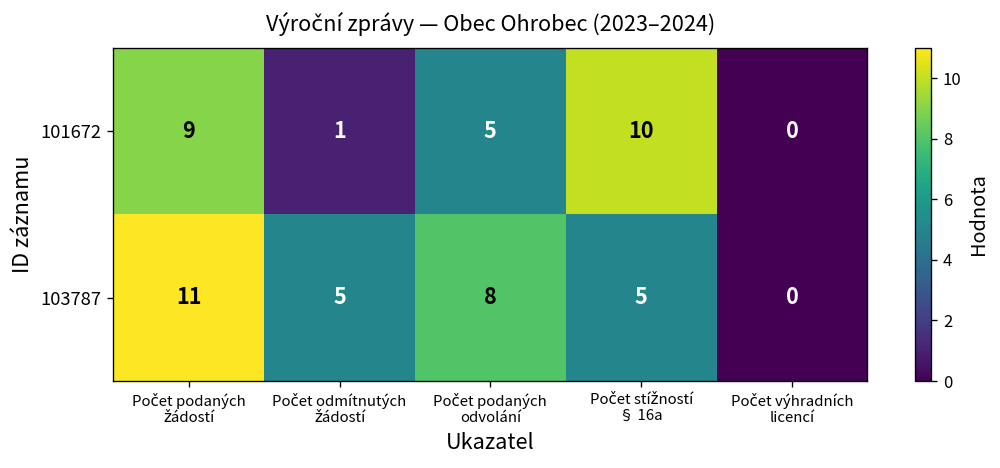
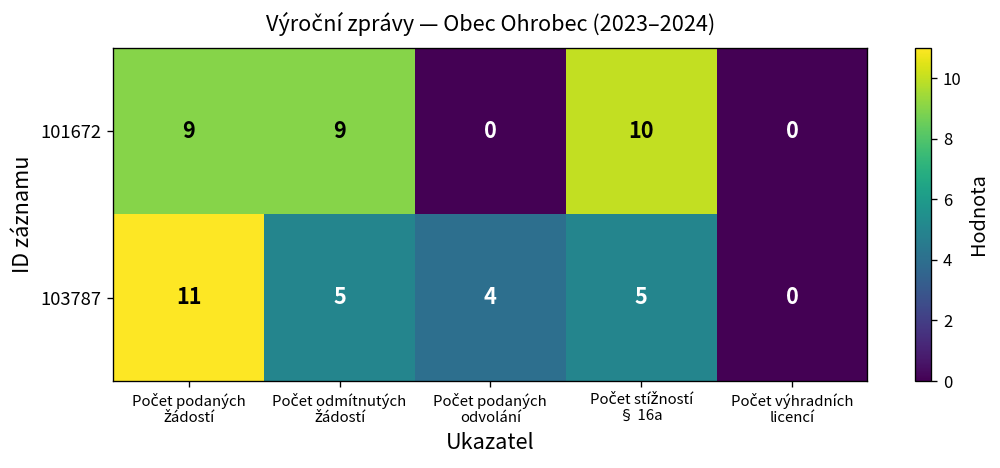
  {
    "101672": {
      "Počet podaných žádostí": 9,
-     "Počet odmítnutých žádostí": 1,
-     "Počet podaných odvolání": 5,
+     "Počet odmítnutých žádostí": 9,
+     "Počet podaných odvolání": 0,
      "Počet stížností § 16a": 10,
      "Počet výhradních licencí": 0
    },
    "103787": {
      "Počet podaných žádostí": 11,
      "Počet odmítnutých žádostí": 5,
-     "Počet podaných odvolání": 8,
+     "Počet podaných odvolání": 4,
      "Počet stížností § 16a": 5,
      "Počet výhradních licencí": 0
    }
  }
